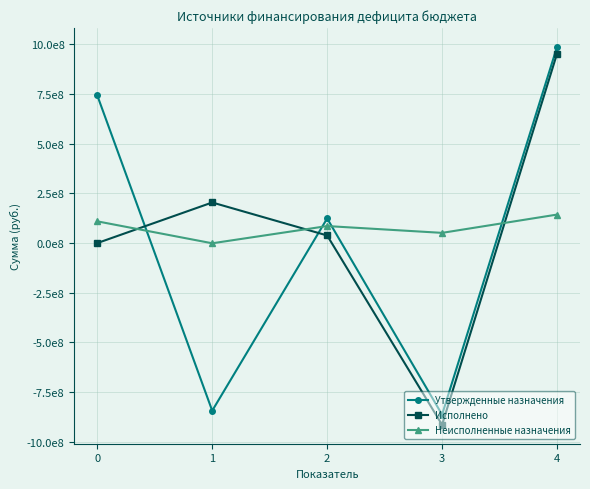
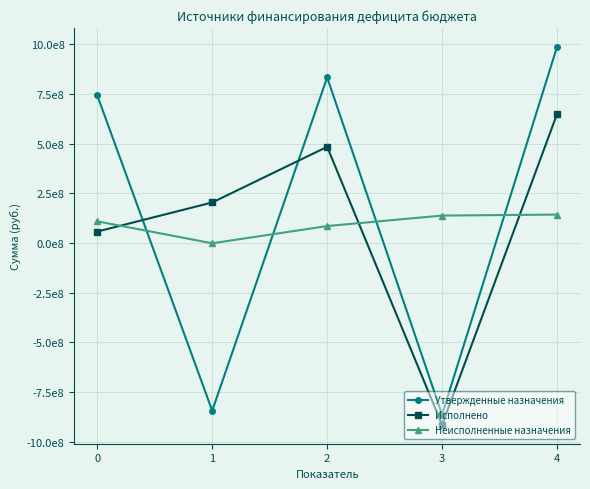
  {
    "Утвержденные назначения": {
      "0": 740000000,
      "1": -840000000,
-     "2": 120000000,
+     "2": 830000000,
      "4": 990000000
    },
    "Исполнено": {
-     "0": 0,
+     "0": 60000000,
      "1": 200000000,
-     "2": 40000000,
-     "4": 950000000
+     "2": 480000000,
+     "4": 650000000
    },
    "Неисполненные назначения": {
      "0": 110000000,
      "1": 0,
      "2": 90000000,
-     "3": 50000000,
+     "3": 140000000,
      "4": 140000000
    }
  }
